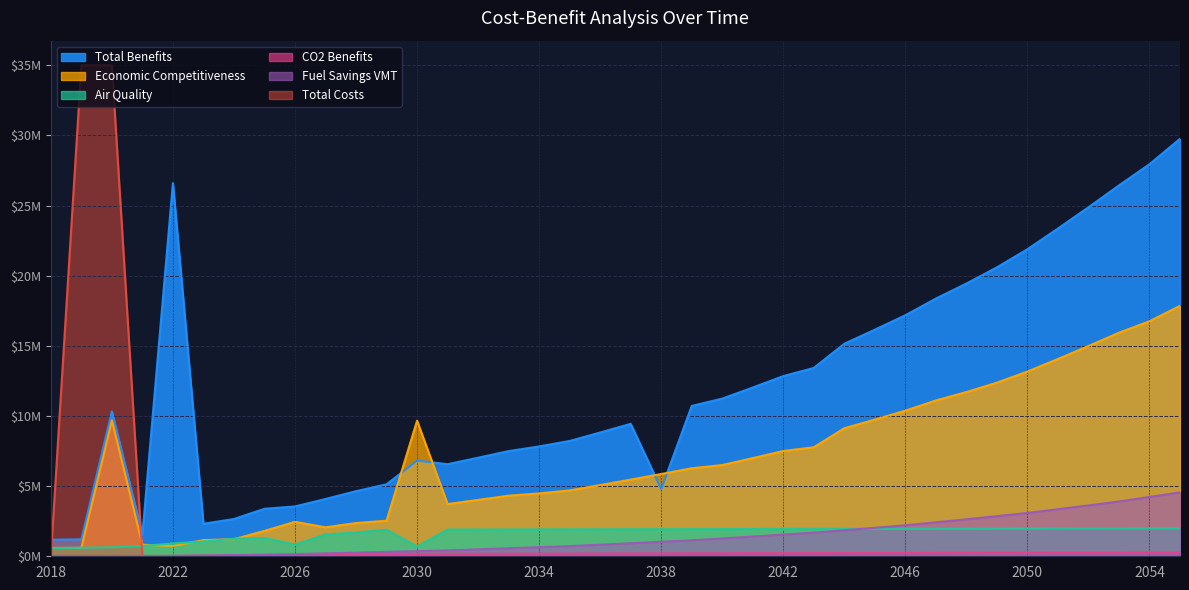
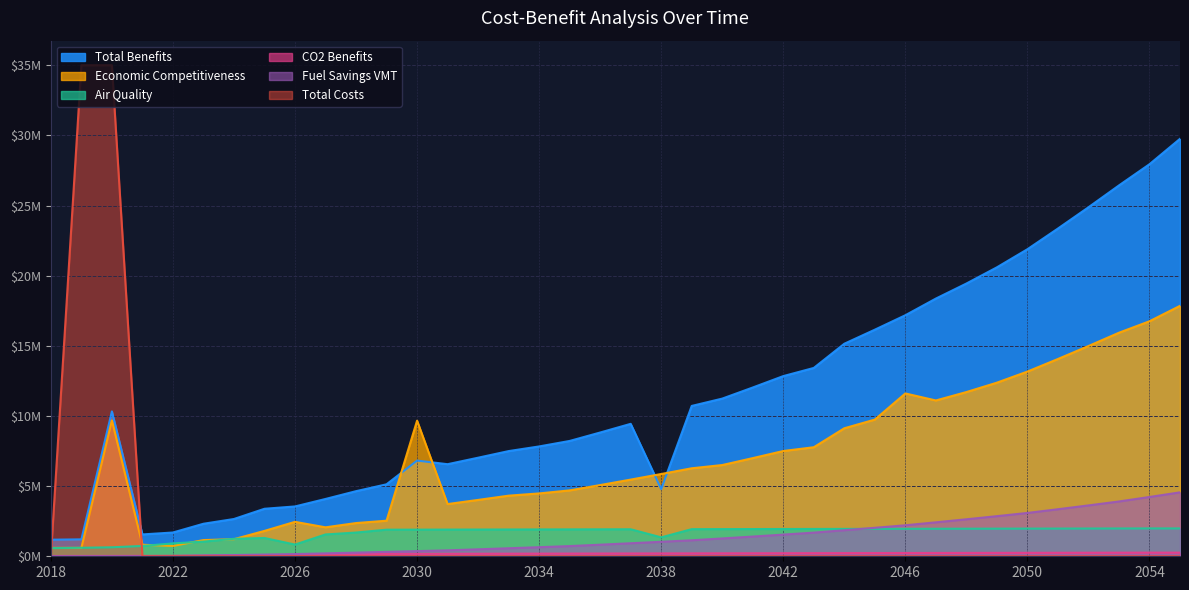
  {
    "Total Benefits": {
      "2018": "$1200000",
-     "2022": "$26600000",
+     "2022": "$1700000",
      "2026": "$3600000",
      "2030": "$6800000",
      "2034": "$7800000",
      "2038": "$4800000",
      "2042": "$12800000",
      "2046": "$17200000",
      "2050": "$21900000",
      "2054": "$27900000"
    },
    "Economic Competitiveness": {
      "2026": "$2500000",
      "2030": "$9700000",
      "2034": "$4500000",
      "2038": "$5900000",
      "2042": "$7500000",
-     "2046": "$10400000",
+     "2046": "$11600000",
      "2050": "$13200000",
      "2054": "$16800000"
    },
    "Air Quality": {
      "2026": "$800000",
-     "2030": "$700000",
+     "2030": "$1900000",
      "2034": "$1900000",
-     "2038": "$1900000",
+     "2038": "$1300000",
      "2042": "$1900000",
      "2046": "$2000000",
      "2050": "$2000000",
      "2054": "$2000000"
    },
    "CO2 Benefits": {
      "2034": "$200000",
      "2038": "$200000",
      "2042": "$200000",
      "2046": "$200000",
      "2050": "$200000",
      "2054": "$300000"
    },
    "Fuel Savings VMT": {
      "2030": "$400000",
      "2034": "$600000",
      "2038": "$1000000",
      "2042": "$1500000",
      "2046": "$2200000",
      "2050": "$3100000",
      "2054": "$4200000"
    },
    "Total Costs": {
      "2034": "$0",
      "2038": "$0",
      "2042": "$0",
      "2046": "$0",
      "2050": "$0",
      "2054": "$0"
    }
  }
